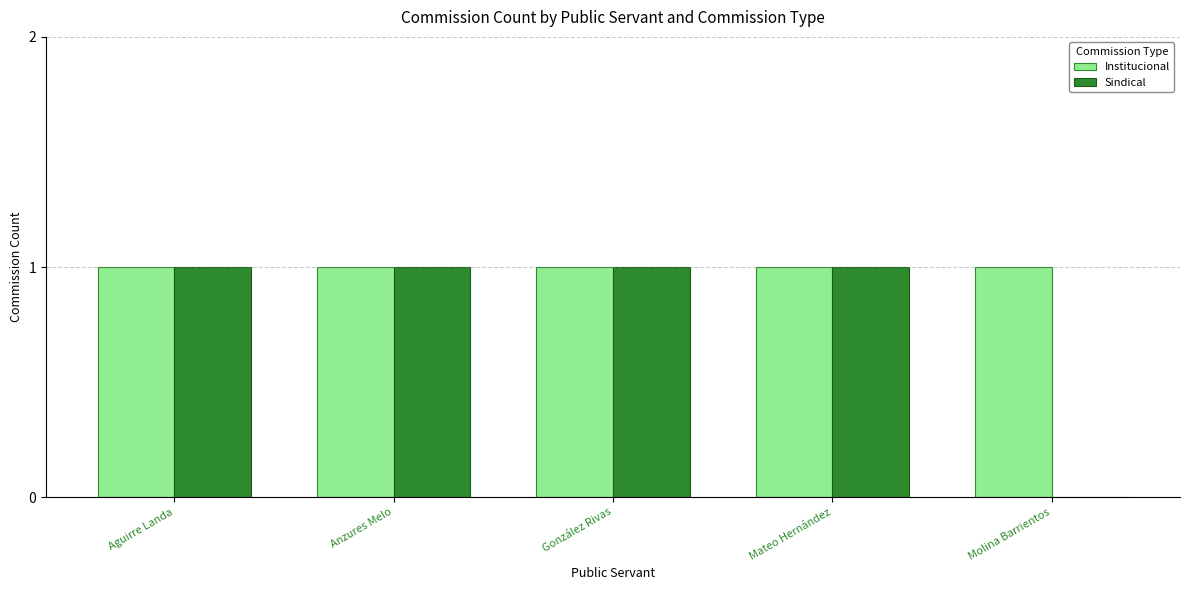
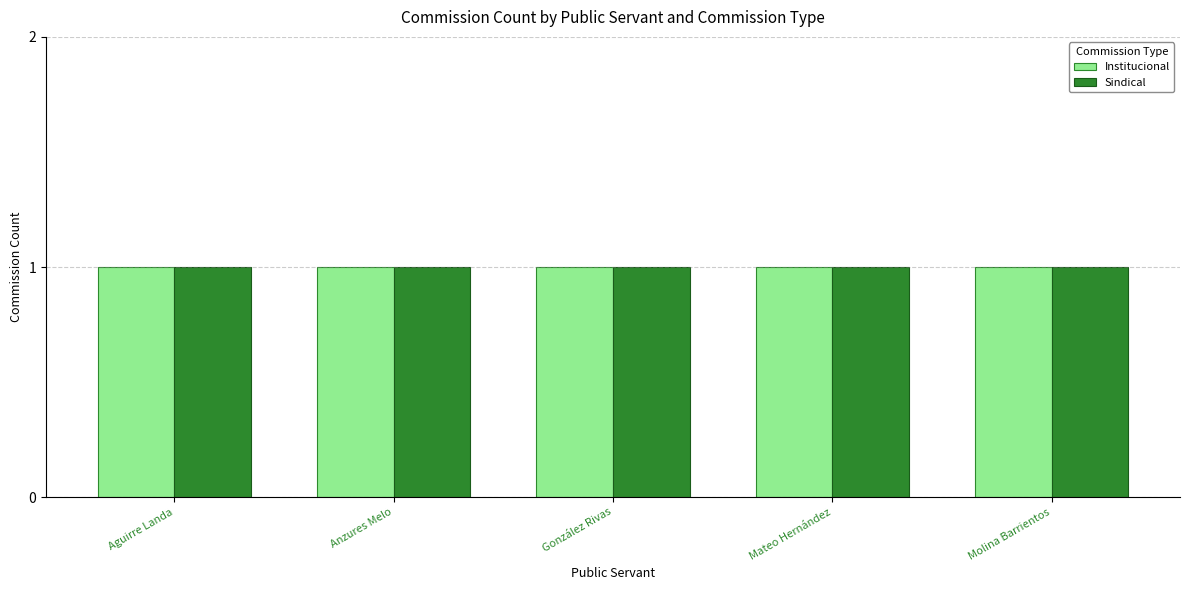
  {
    "Institucional": {
      "Aguirre Landa": 1,
      "Anzures Melo": 1,
      "González Rivas": 1,
      "Mateo Hernández": 1,
      "Molina Barrientos": 1
    },
    "Sindical": {
      "Aguirre Landa": 1,
      "Anzures Melo": 1,
      "González Rivas": 1,
      "Mateo Hernández": 1,
-     "Molina Barrientos": 0
+     "Molina Barrientos": 1
    }
  }
